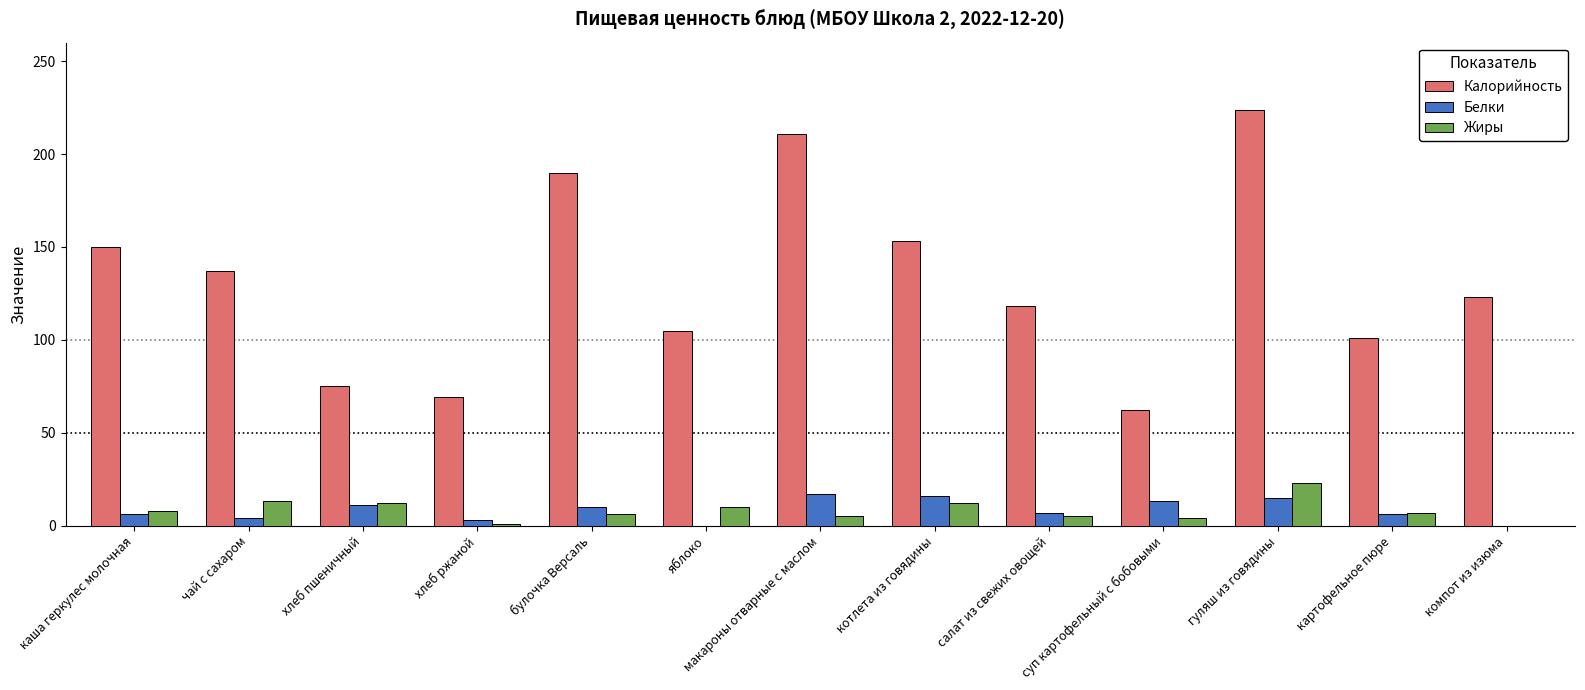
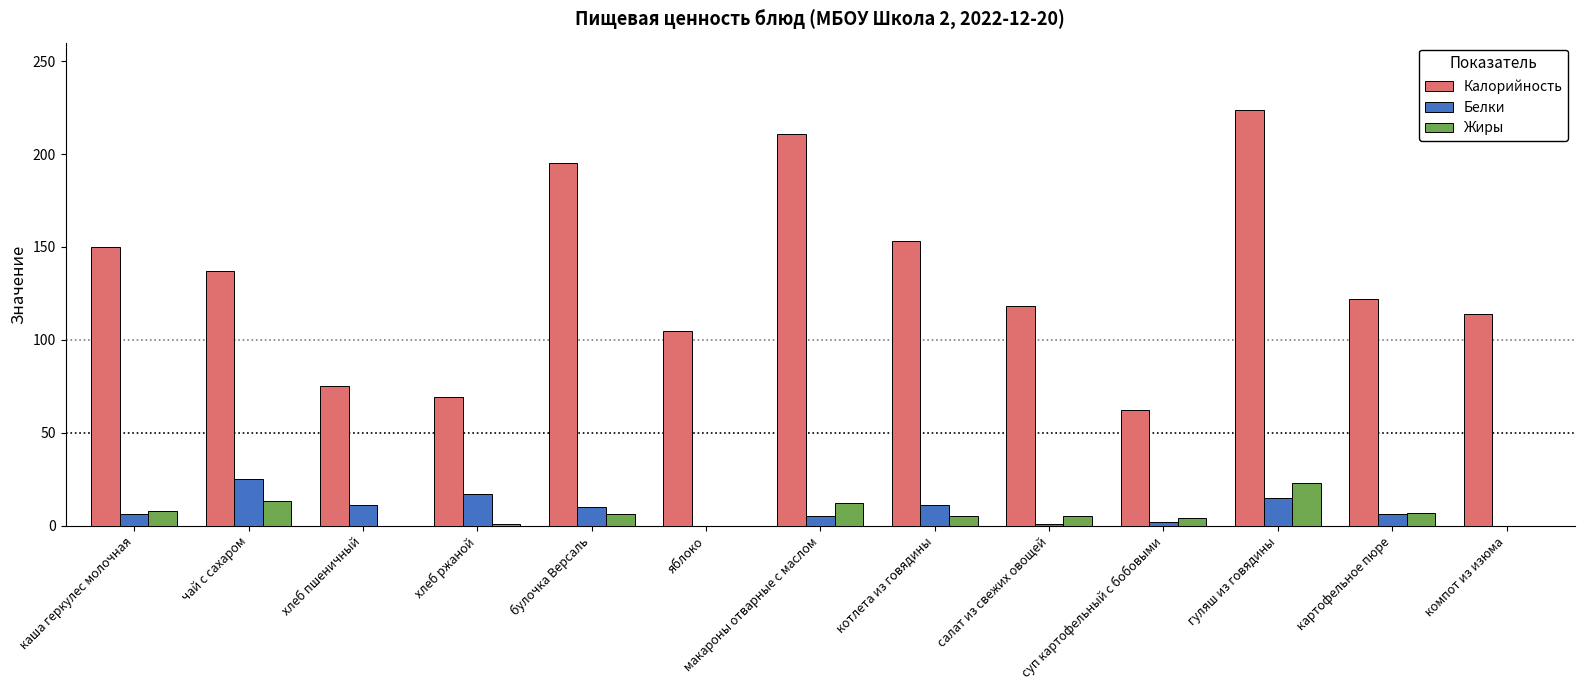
  {
    "Калорийность": {
      "каша геркулес молочная": 150,
      "чай с сахаром": 137,
      "хлеб пшеничный": 75,
      "хлеб ржаной": 69,
-     "булочка Версаль": 190,
+     "булочка Версаль": 195,
      "яблоко": 105,
      "макароны отварные с маслом": 211,
      "котлета из говядины": 153,
      "салат из свежих овощей": 118,
      "суп картофельный с бобовыми": 62,
      "гуляш из говядины": 224,
-     "картофельное пюре": 101,
-     "компот из изюма": 123
+     "картофельное пюре": 122,
+     "компот из изюма": 114
    },
    "Белки": {
      "каша геркулес молочная": 6,
-     "чай с сахаром": 4,
+     "чай с сахаром": 25,
      "хлеб пшеничный": 11,
-     "хлеб ржаной": 3,
+     "хлеб ржаной": 17,
      "булочка Версаль": 10,
      "яблоко": 0,
-     "макароны отварные с маслом": 17,
-     "котлета из говядины": 16,
-     "салат из свежих овощей": 7,
-     "суп картофельный с бобовыми": 13,
+     "макароны отварные с маслом": 5,
+     "котлета из говядины": 11,
+     "салат из свежих овощей": 1,
+     "суп картофельный с бобовыми": 2,
      "гуляш из говядины": 15,
      "картофельное пюре": 6,
      "компот из изюма": 0
    },
    "Жиры": {
      "каша геркулес молочная": 8,
      "чай с сахаром": 13,
-     "хлеб пшеничный": 12,
+     "хлеб пшеничный": 0,
      "булочка Версаль": 6,
-     "яблоко": 10,
-     "макароны отварные с маслом": 5,
-     "котлета из говядины": 12,
+     "яблоко": 0,
+     "макароны отварные с маслом": 12,
+     "котлета из говядины": 5,
      "салат из свежих овощей": 5,
      "суп картофельный с бобовыми": 4,
      "гуляш из говядины": 23,
      "картофельное пюре": 7,
      "компот из изюма": 0
    }
  }
